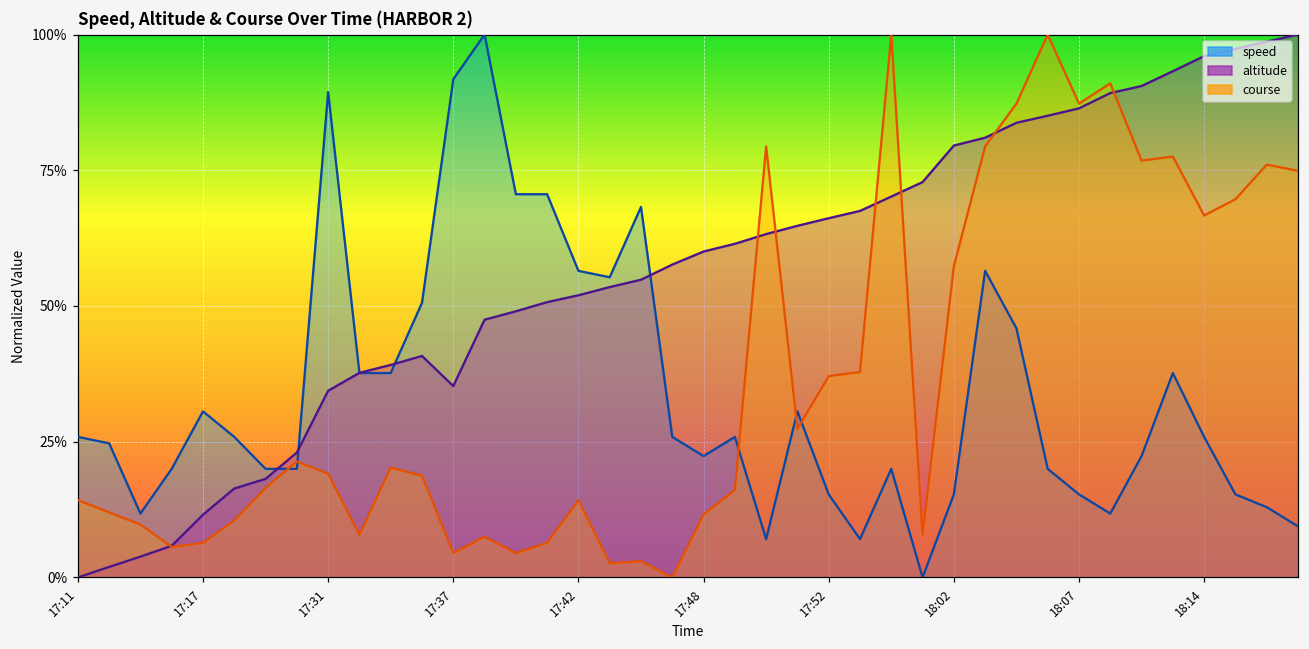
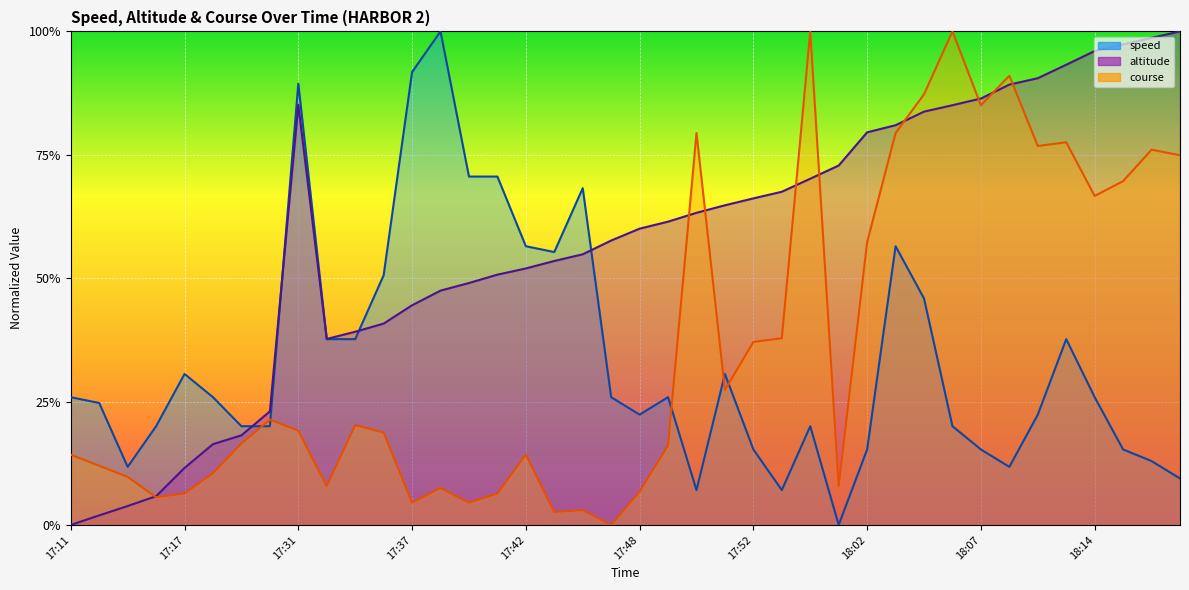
  {
    "speed": {
      "17:11": "26%",
      "17:17": "31%",
      "17:31": "89%",
      "17:37": "92%",
      "17:42": "56%",
      "17:48": "22%",
      "17:52": "15%",
      "18:02": "15%",
      "18:07": "15%",
      "18:14": "26%"
    },
    "altitude": {
      "17:11": "0%",
      "17:17": "12%",
-     "17:31": "34%",
-     "17:37": "35%",
+     "17:31": "85%",
+     "17:37": "45%",
      "17:42": "52%",
      "17:48": "60%",
      "17:52": "66%",
      "18:02": "80%",
      "18:07": "86%"
    },
    "course": {
      "17:11": "14%",
      "17:17": "6%",
      "17:31": "19%",
      "17:37": "4%",
      "17:42": "14%",
-     "17:48": "12%",
+     "17:48": "7%",
      "17:52": "37%",
      "18:02": "57%",
-     "18:07": "87%",
+     "18:07": "85%",
      "18:14": "67%"
    }
  }
